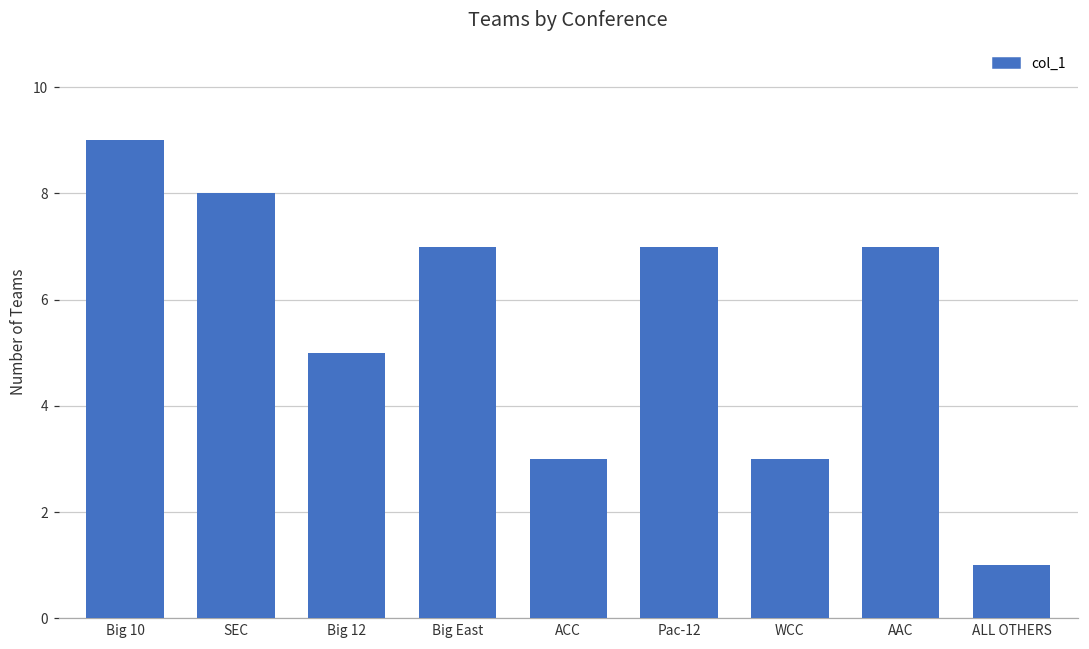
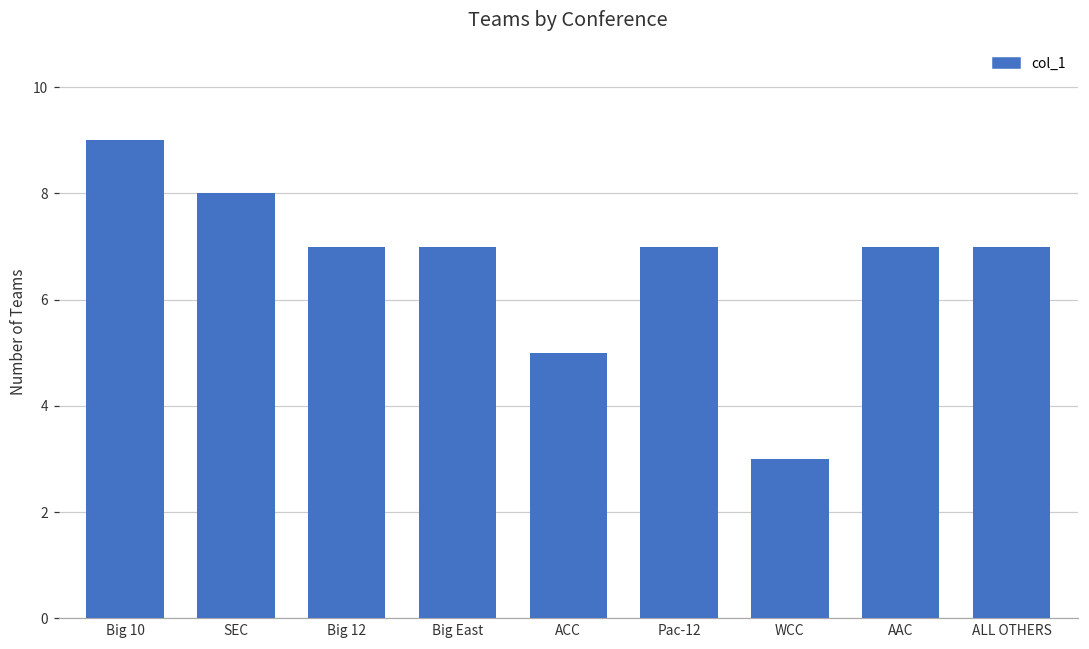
  {
    "Big 10": 9,
    "SEC": 8,
-   "Big 12": 5,
+   "Big 12": 7,
    "Big East": 7,
-   "ACC": 3,
+   "ACC": 5,
    "Pac-12": 7,
    "WCC": 3,
    "AAC": 7,
-   "ALL OTHERS": 1
+   "ALL OTHERS": 7
  }
